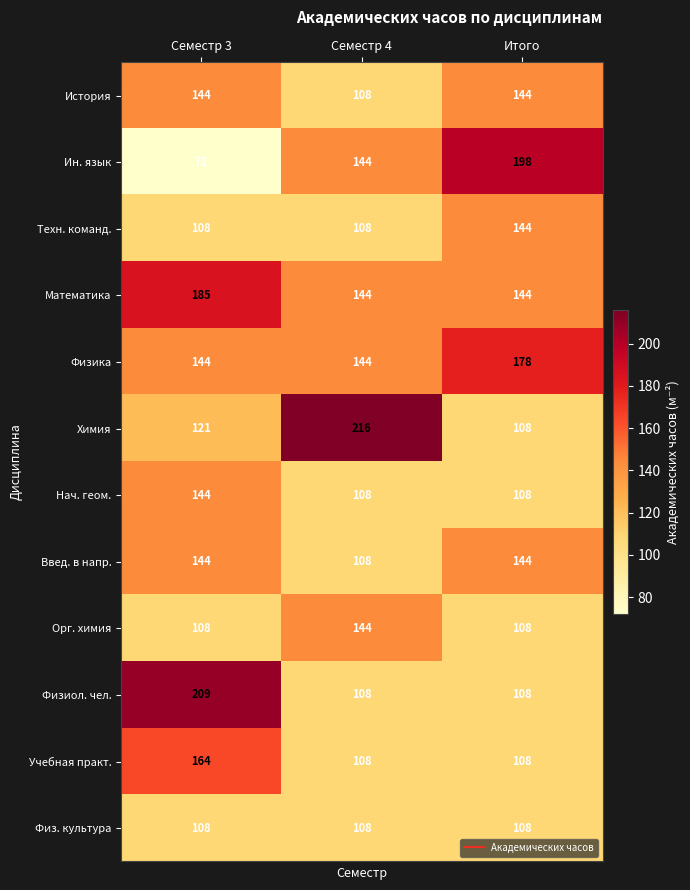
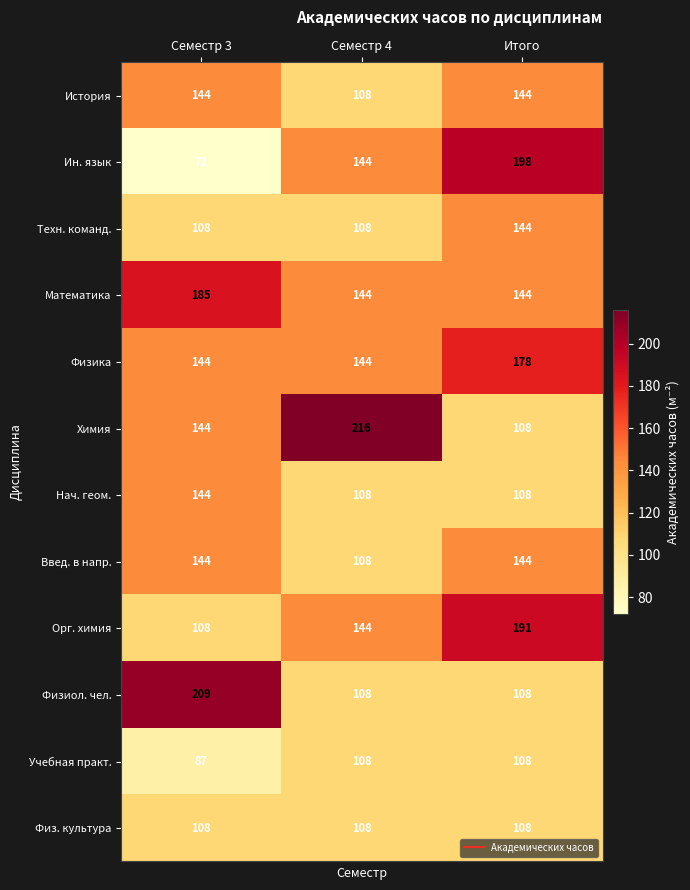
  {
    "История": {
      "Семестр 3": 144,
      "Семестр 4": 108,
      "Итого": 144
    },
    "Ин. язык": {
      "Семестр 3": 72,
      "Семестр 4": 144,
      "Итого": 198
    },
    "Техн. команд.": {
      "Семестр 3": 108,
      "Семестр 4": 108,
      "Итого": 144
    },
    "Математика": {
      "Семестр 3": 185,
      "Семестр 4": 144,
      "Итого": 144
    },
    "Физика": {
      "Семестр 3": 144,
      "Семестр 4": 144,
      "Итого": 178
    },
    "Химия": {
-     "Семестр 3": 121,
+     "Семестр 3": 144,
      "Семестр 4": 216,
      "Итого": 108
    },
    "Нач. геом.": {
      "Семестр 3": 144,
      "Семестр 4": 108,
      "Итого": 108
    },
    "Введ. в напр.": {
      "Семестр 3": 144,
      "Семестр 4": 108,
      "Итого": 144
    },
    "Орг. химия": {
      "Семестр 3": 108,
      "Семестр 4": 144,
-     "Итого": 108
+     "Итого": 191
    },
    "Физиол. чел.": {
      "Семестр 3": 209,
      "Семестр 4": 108,
      "Итого": 108
    },
    "Учебная практ.": {
-     "Семестр 3": 164,
+     "Семестр 3": 87,
      "Семестр 4": 108,
      "Итого": 108
    },
    "Физ. культура": {
      "Семестр 3": 108,
      "Семестр 4": 108,
      "Итого": 108
    }
  }
